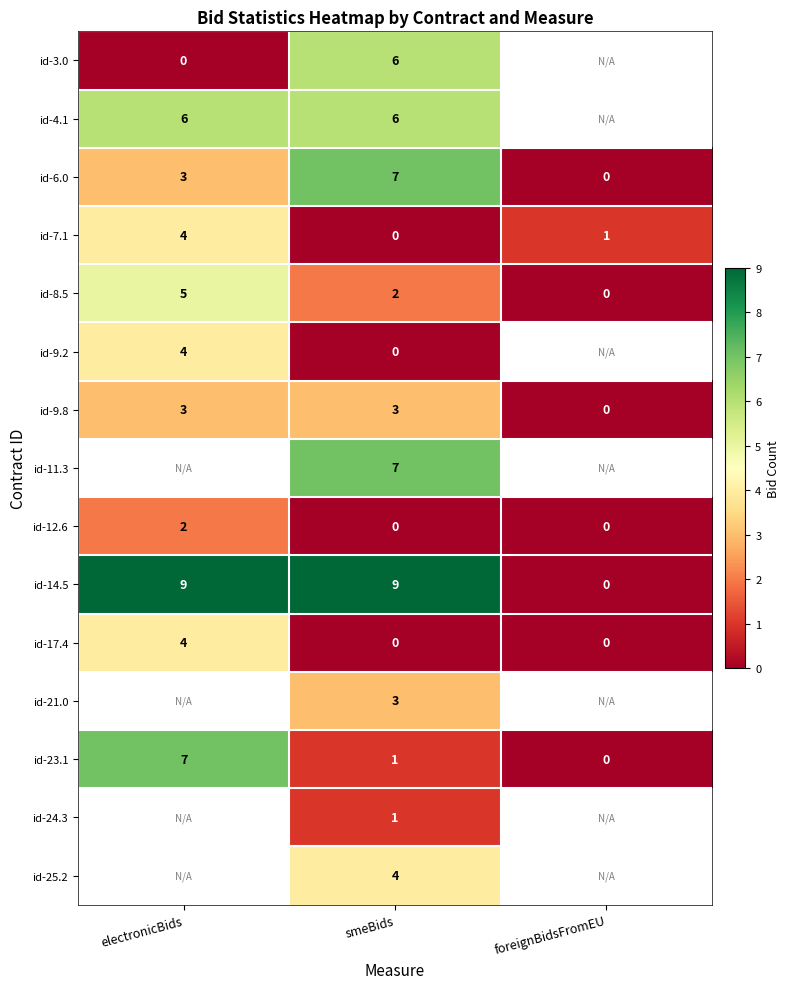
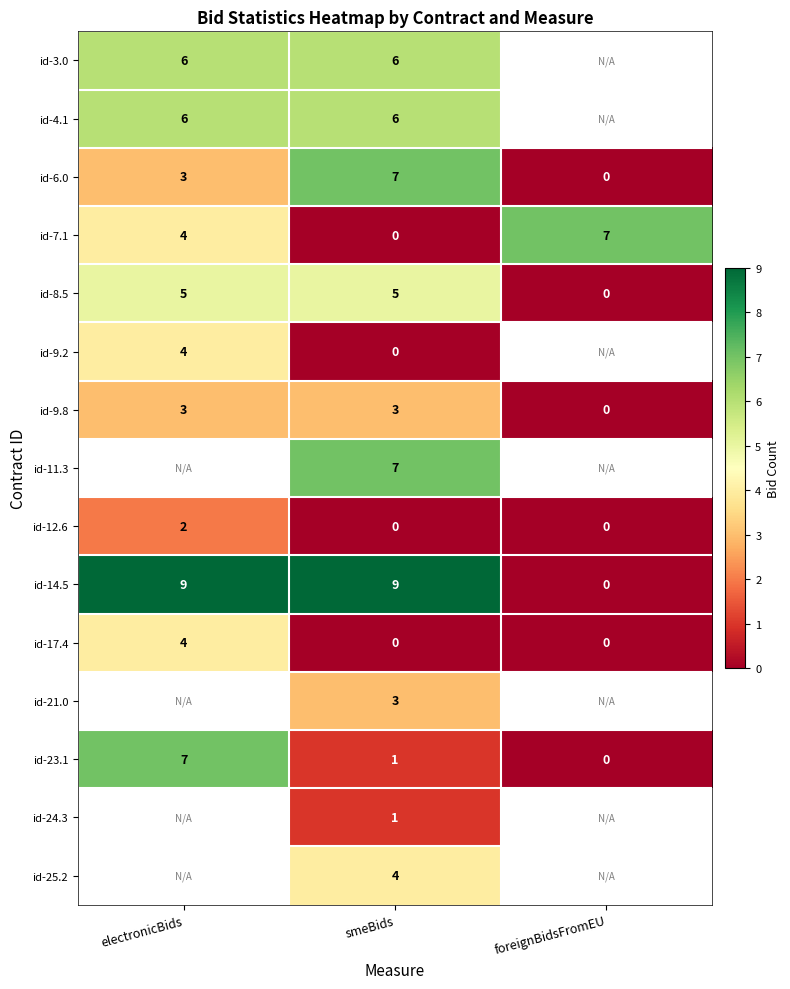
  {
    "id-3.0": {
-     "electronicBids": 0,
+     "electronicBids": 6,
      "smeBids": 6
    },
    "id-4.1": {
      "electronicBids": 6,
      "smeBids": 6
    },
    "id-6.0": {
      "electronicBids": 3,
      "smeBids": 7,
      "foreignBidsFromEU": 0
    },
    "id-7.1": {
      "electronicBids": 4,
      "smeBids": 0,
-     "foreignBidsFromEU": 1
+     "foreignBidsFromEU": 7
    },
    "id-8.5": {
      "electronicBids": 5,
-     "smeBids": 2,
+     "smeBids": 5,
      "foreignBidsFromEU": 0
    },
    "id-9.2": {
      "electronicBids": 4,
      "smeBids": 0
    },
    "id-9.8": {
      "electronicBids": 3,
      "smeBids": 3,
      "foreignBidsFromEU": 0
    },
    "id-11.3": {
      "smeBids": 7
    },
    "id-12.6": {
      "electronicBids": 2,
      "smeBids": 0,
      "foreignBidsFromEU": 0
    },
    "id-14.5": {
      "electronicBids": 9,
      "smeBids": 9,
      "foreignBidsFromEU": 0
    },
    "id-17.4": {
      "electronicBids": 4,
      "smeBids": 0,
      "foreignBidsFromEU": 0
    },
    "id-21.0": {
      "smeBids": 3
    },
    "id-23.1": {
      "electronicBids": 7,
      "smeBids": 1,
      "foreignBidsFromEU": 0
    },
    "id-24.3": {
      "smeBids": 1
    },
    "id-25.2": {
      "smeBids": 4
    }
  }
